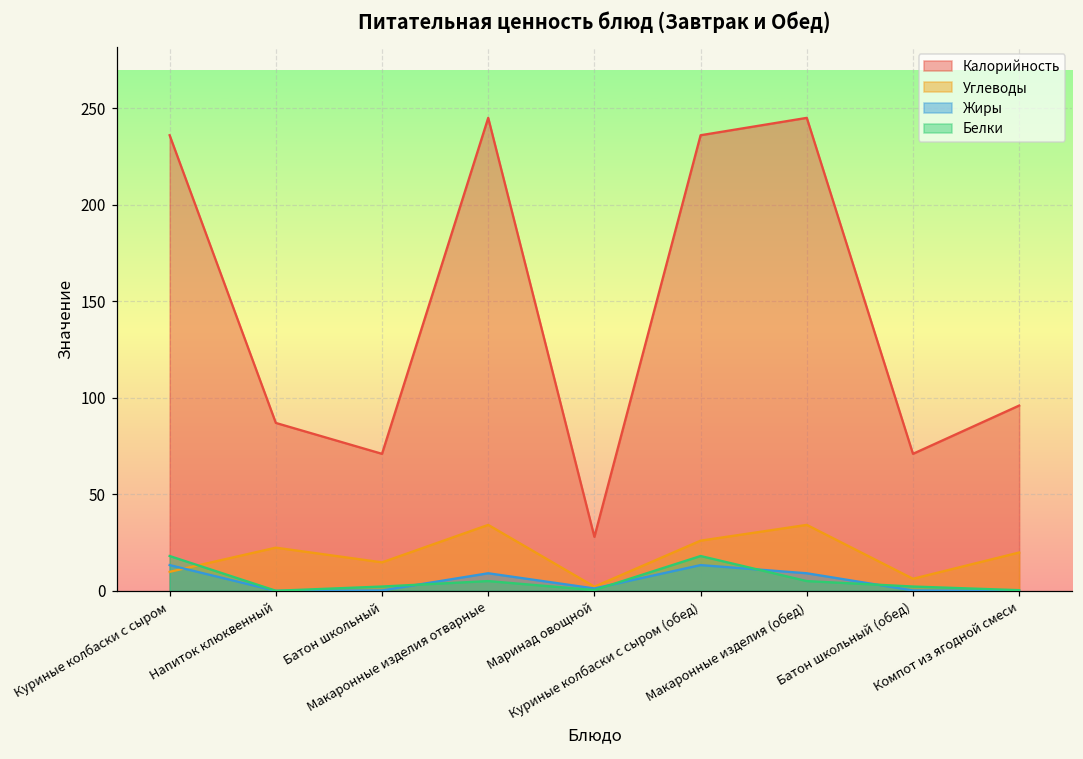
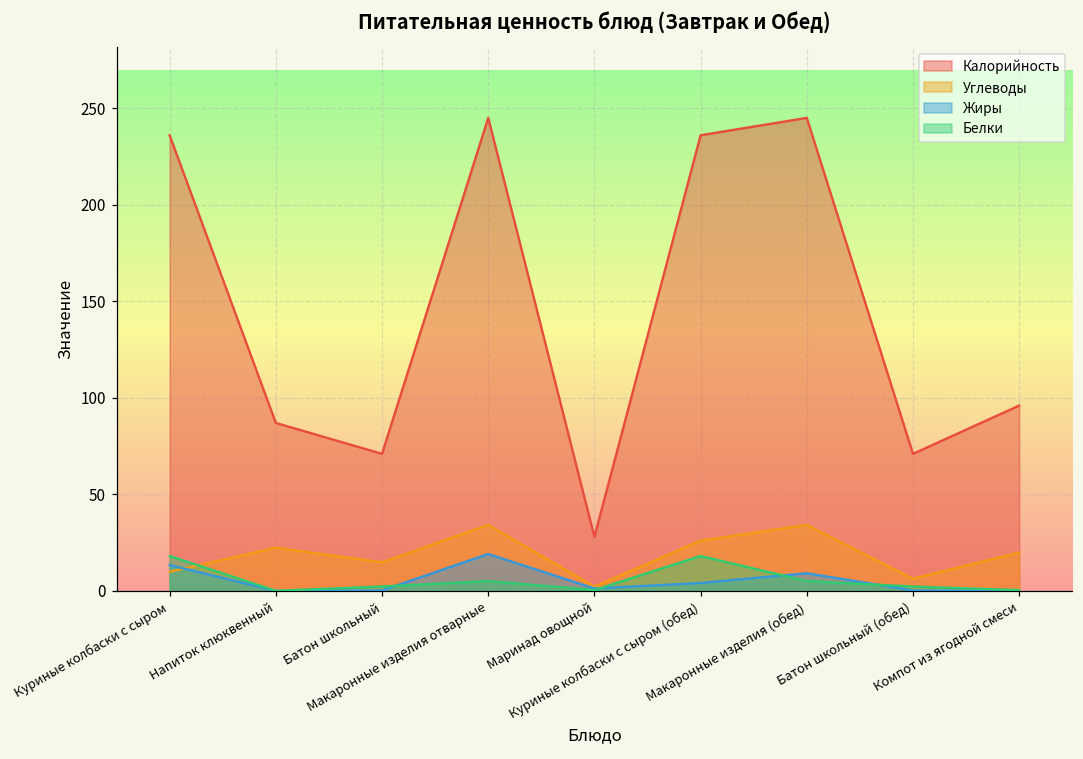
  {
    "Калорийность": {
      "Куриные колбаски с сыром": 236,
      "Напиток клюквенный": 87,
      "Батон школьный": 71,
      "Макаронные изделия отварные": 245,
      "Маринад овощной": 28,
      "Куриные колбаски с сыром (обед)": 236,
      "Макаронные изделия (обед)": 245,
      "Батон школьный (обед)": 71,
      "Компот из ягодной смеси": 96
    },
    "Углеводы": {
      "Куриные колбаски с сыром": 10,
      "Напиток клюквенный": 22,
      "Батон школьный": 15,
      "Макаронные изделия отварные": 34,
      "Куриные колбаски с сыром (обед)": 26,
      "Макаронные изделия (обед)": 34,
      "Батон школьный (обед)": 6,
      "Компот из ягодной смеси": 20
    },
    "Жиры": {
      "Куриные колбаски с сыром": 13,
      "Батон школьный": 0,
-     "Макаронные изделия отварные": 9,
-     "Куриные колбаски с сыром (обед)": 13,
+     "Макаронные изделия отварные": 19,
+     "Куриные колбаски с сыром (обед)": 4,
      "Макаронные изделия (обед)": 9,
      "Батон школьный (обед)": 0
    },
    "Белки": {
      "Куриные колбаски с сыром": 18,
      "Батон школьный": 2,
      "Макаронные изделия отварные": 5,
      "Куриные колбаски с сыром (обед)": 18,
      "Макаронные изделия (обед)": 5,
      "Батон школьный (обед)": 2
    }
  }
